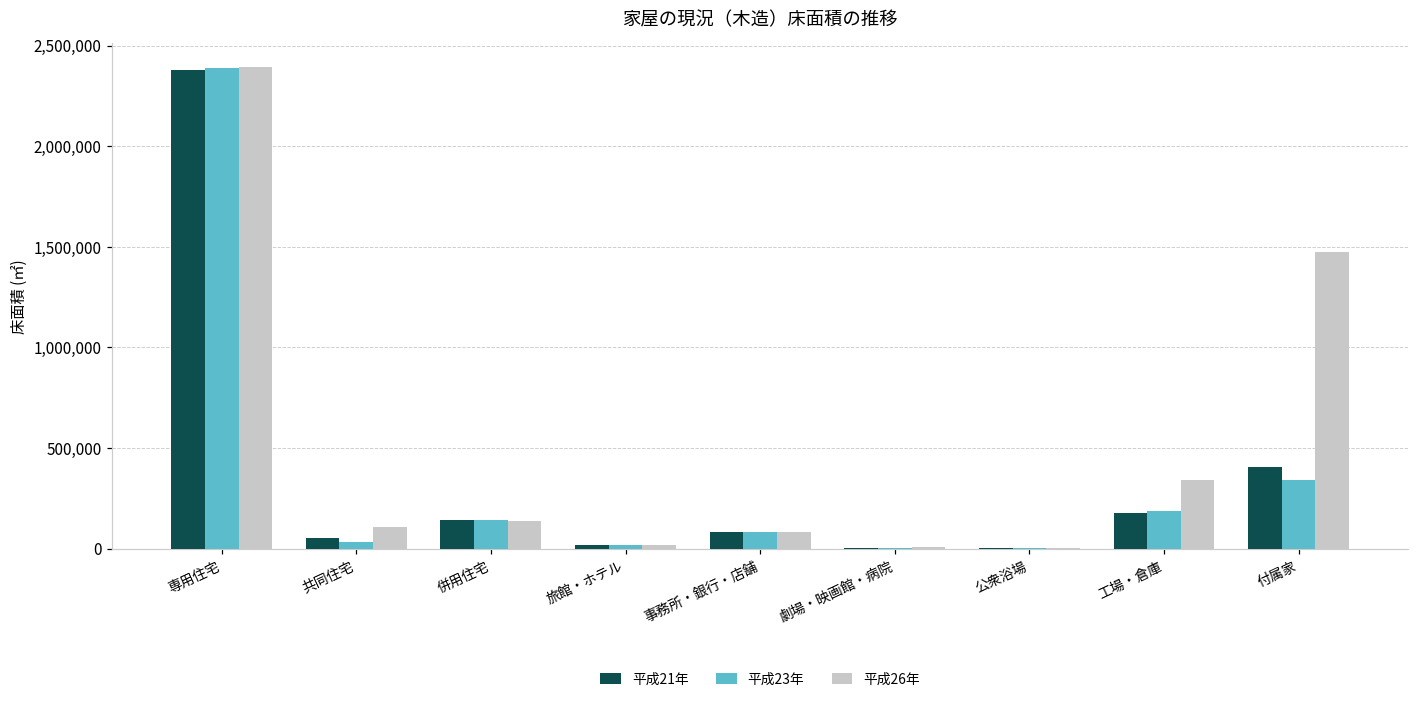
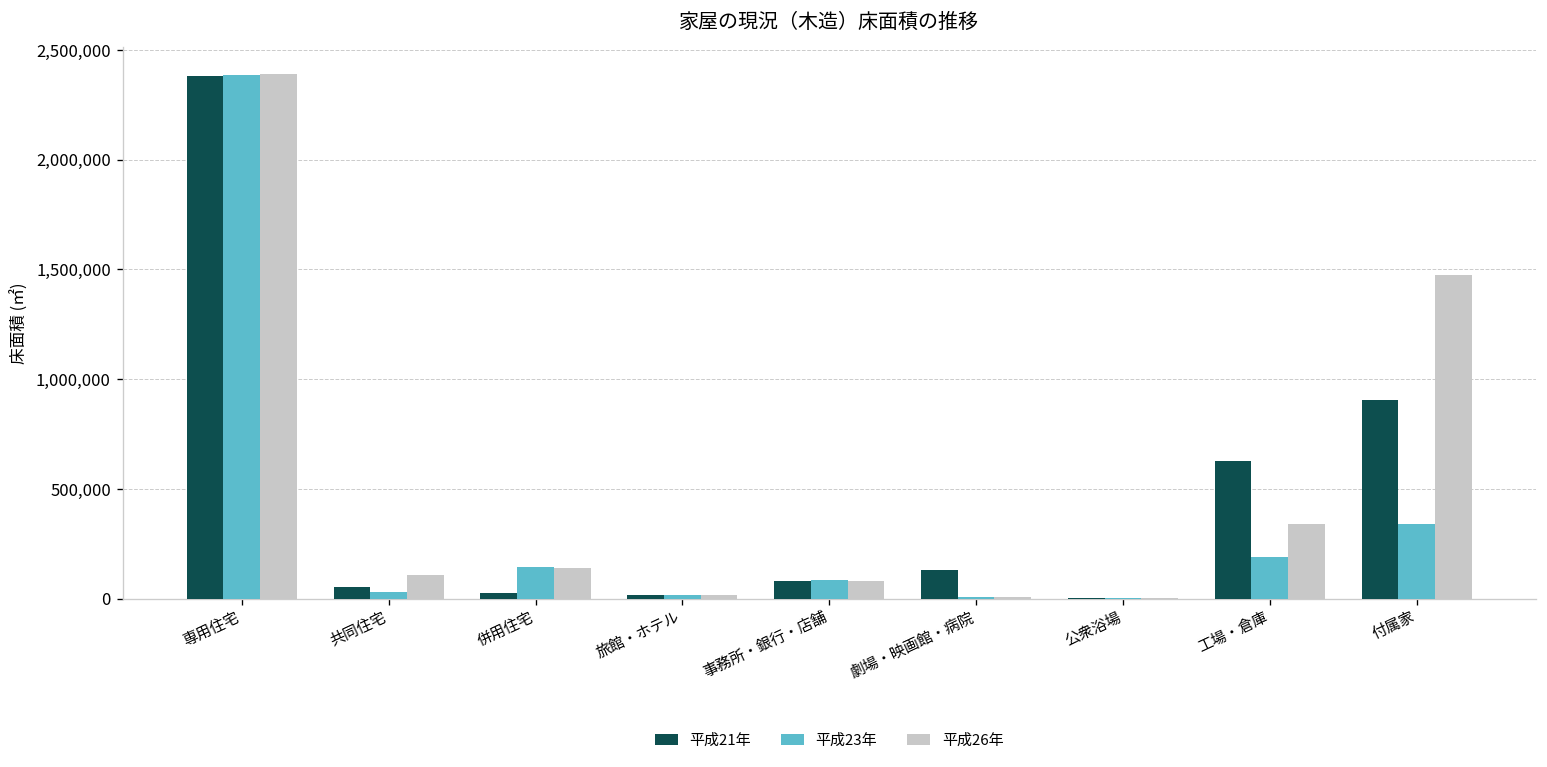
  {
    "平成21年": {
      "専用住宅": "2,380,000",
      "共同住宅": "50,000",
-     "併用住宅": "140,000",
+     "併用住宅": "20,000",
      "旅館・ホテル": "20,000",
      "事務所・銀行・店舗": "80,000",
-     "劇場・映画館・病院": "10,000",
-     "工場・倉庫": "180,000",
-     "付属家": "400,000"
+     "劇場・映画館・病院": "130,000",
+     "工場・倉庫": "630,000",
+     "付属家": "900,000"
    },
    "平成23年": {
      "専用住宅": "2,390,000",
      "共同住宅": "30,000",
      "併用住宅": "140,000",
      "旅館・ホテル": "20,000",
      "事務所・銀行・店舗": "80,000",
      "工場・倉庫": "190,000",
      "付属家": "340,000"
    },
    "平成26年": {
      "専用住宅": "2,390,000",
      "共同住宅": "110,000",
      "併用住宅": "140,000",
      "旅館・ホテル": "20,000",
      "事務所・銀行・店舗": "80,000",
      "工場・倉庫": "340,000",
      "付属家": "1,470,000"
    }
  }
